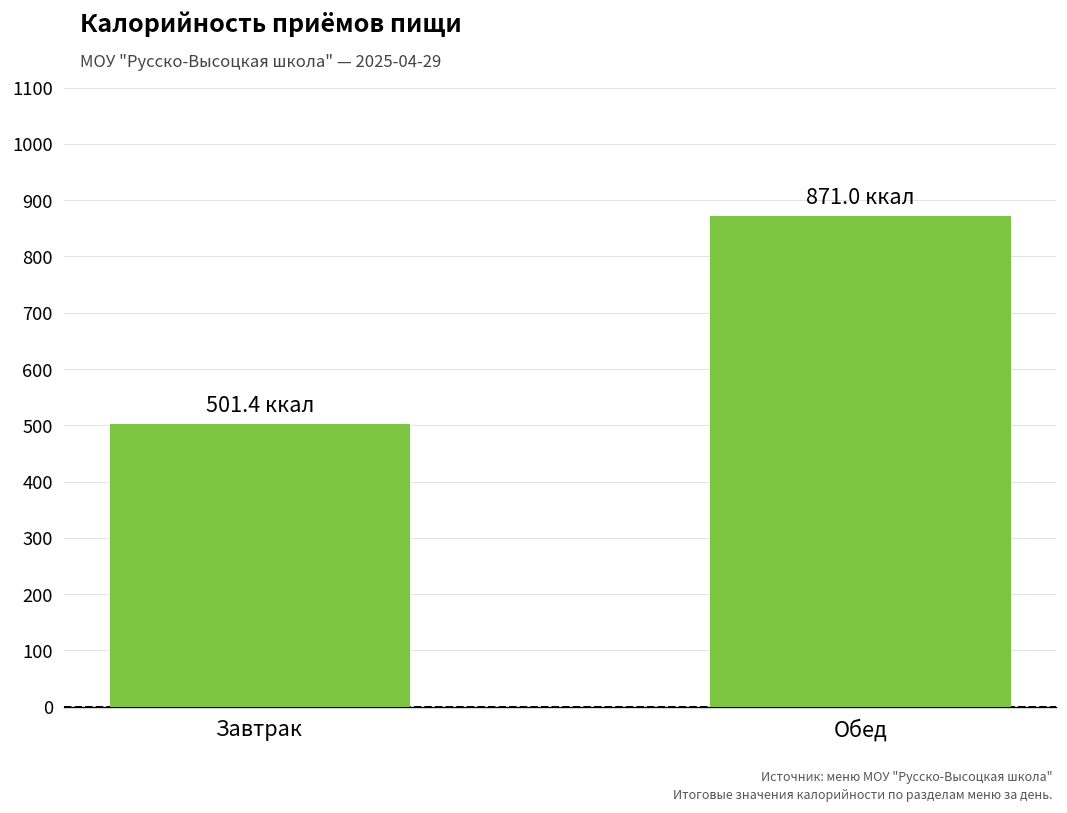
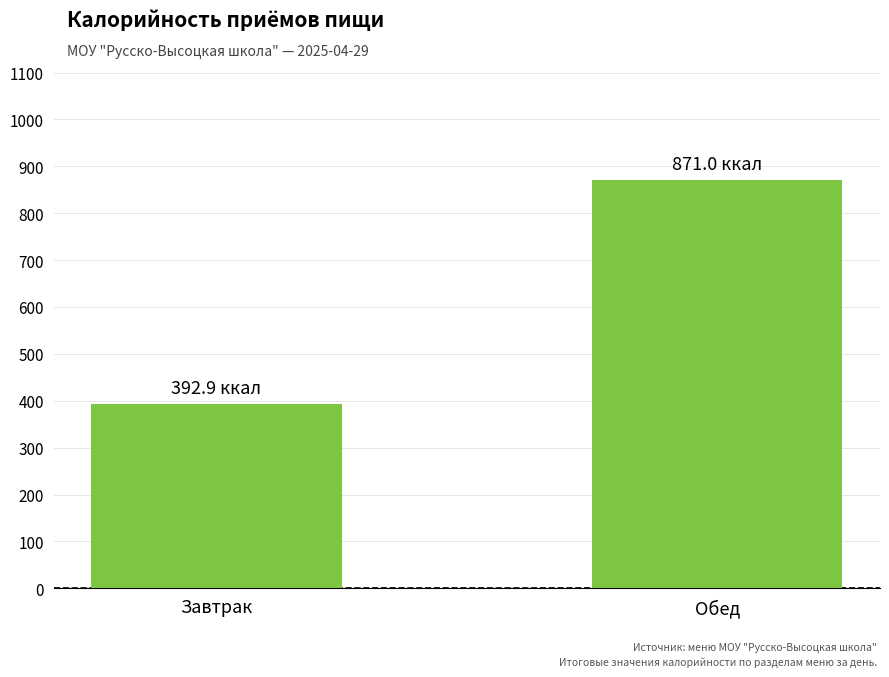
  {
-   "Завтрак": 501.4,
+   "Завтрак": 392.9,
    "Обед": 871.0
  }
